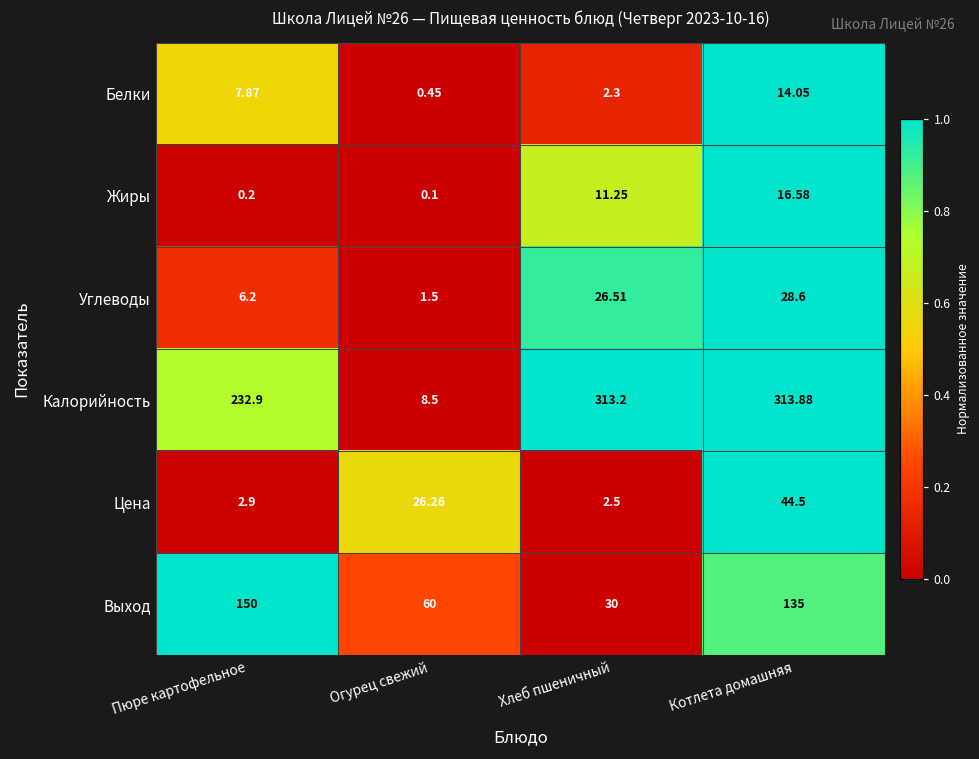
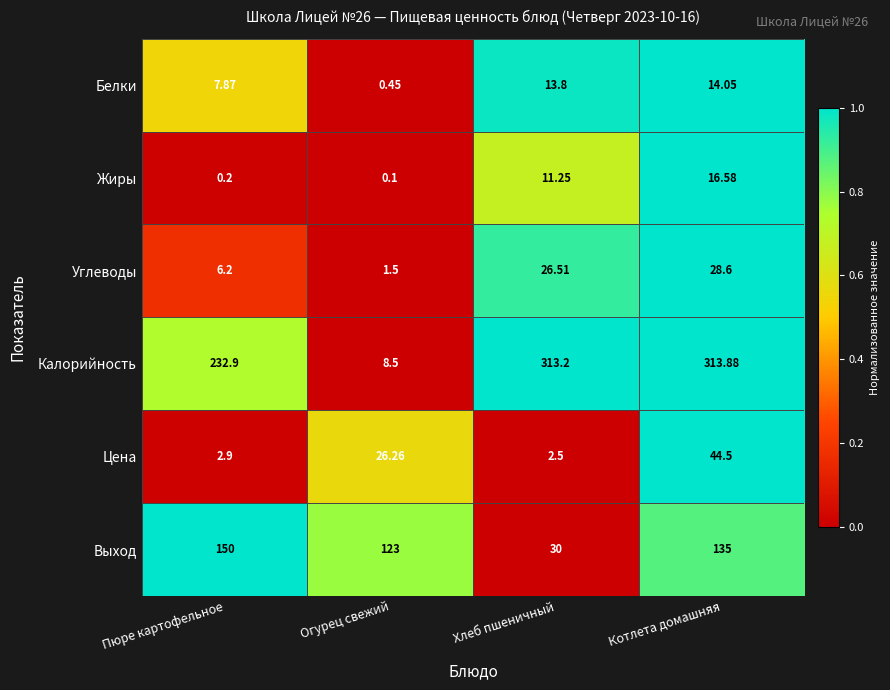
  {
    "Белки": {
      "Пюре картофельное": 7.87,
      "Огурец свежий": 0.45,
-     "Хлеб пшеничный": 2.3,
+     "Хлеб пшеничный": 13.8,
      "Котлета домашняя": 14.05
    },
    "Жиры": {
      "Пюре картофельное": 0.2,
      "Огурец свежий": 0.1,
      "Хлеб пшеничный": 11.25,
      "Котлета домашняя": 16.58
    },
    "Углеводы": {
      "Пюре картофельное": 6.2,
      "Огурец свежий": 1.5,
      "Хлеб пшеничный": 26.51,
      "Котлета домашняя": 28.6
    },
    "Калорийность": {
      "Пюре картофельное": 232.9,
      "Огурец свежий": 8.5,
      "Хлеб пшеничный": 313.2,
      "Котлета домашняя": 313.88
    },
    "Цена": {
      "Пюре картофельное": 2.9,
      "Огурец свежий": 26.26,
      "Хлеб пшеничный": 2.5,
      "Котлета домашняя": 44.5
    },
    "Выход": {
      "Пюре картофельное": 150,
-     "Огурец свежий": 60,
+     "Огурец свежий": 123,
      "Хлеб пшеничный": 30,
      "Котлета домашняя": 135
    }
  }
